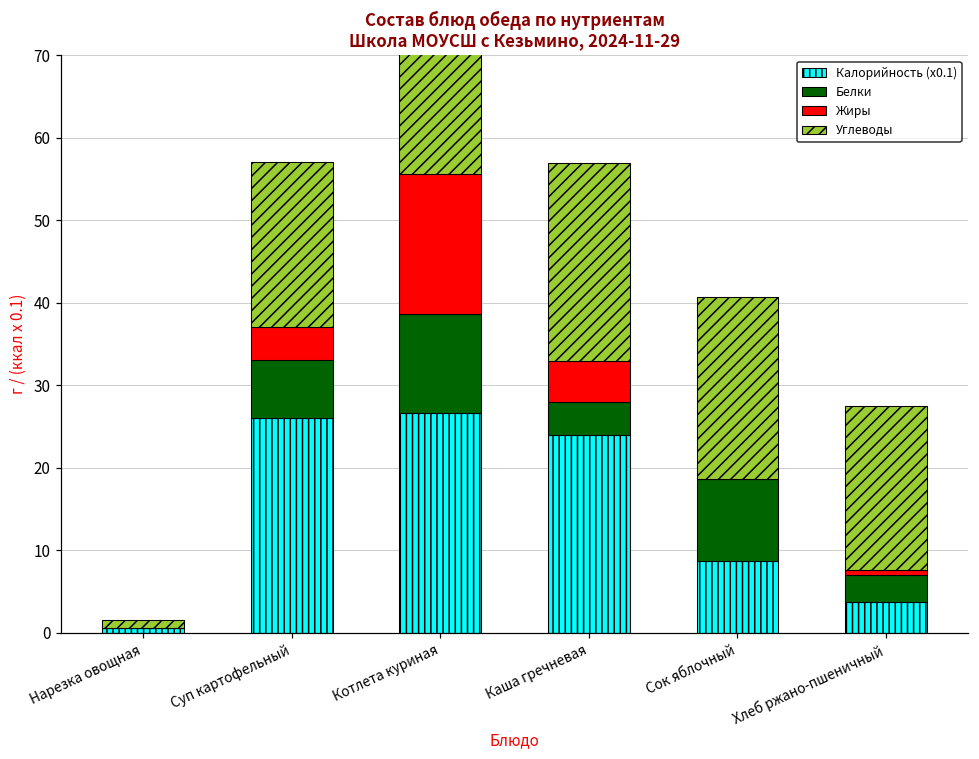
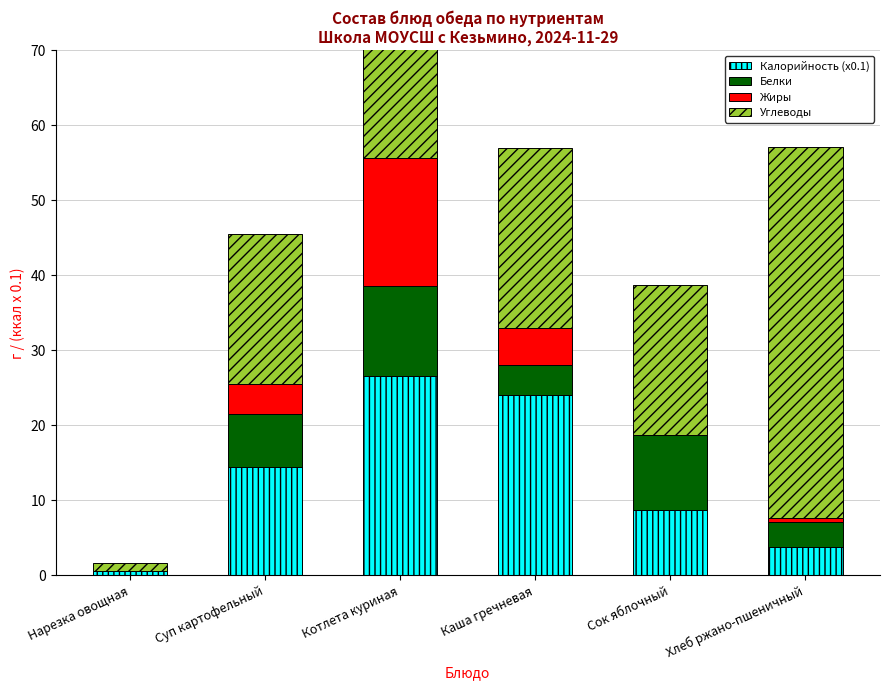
  {
    "Калорийность (x0.1)": {
      "Нарезка овощная": 1,
-     "Суп картофельный": 26,
+     "Суп картофельный": 15,
      "Котлета куриная": 27,
      "Каша гречневая": 24,
      "Сок яблочный": 9,
      "Хлеб ржано-пшеничный": 4
    },
    "Белки": {
      "Нарезка овощная": 0,
      "Суп картофельный": 7,
      "Котлета куриная": 12,
      "Каша гречневая": 4,
      "Сок яблочный": 10,
      "Хлеб ржано-пшеничный": 3
    },
    "Жиры": {
      "Нарезка овощная": 0,
      "Суп картофельный": 4,
      "Котлета куриная": 17,
      "Каша гречневая": 5,
      "Сок яблочный": 0,
      "Хлеб ржано-пшеничный": 1
    },
    "Углеводы": {
      "Нарезка овощная": 1,
      "Суп картофельный": 20,
      "Каша гречневая": 24,
-     "Сок яблочный": 22,
-     "Хлеб ржано-пшеничный": 20
+     "Сок яблочный": 20,
+     "Хлеб ржано-пшеничный": 50
    }
  }
